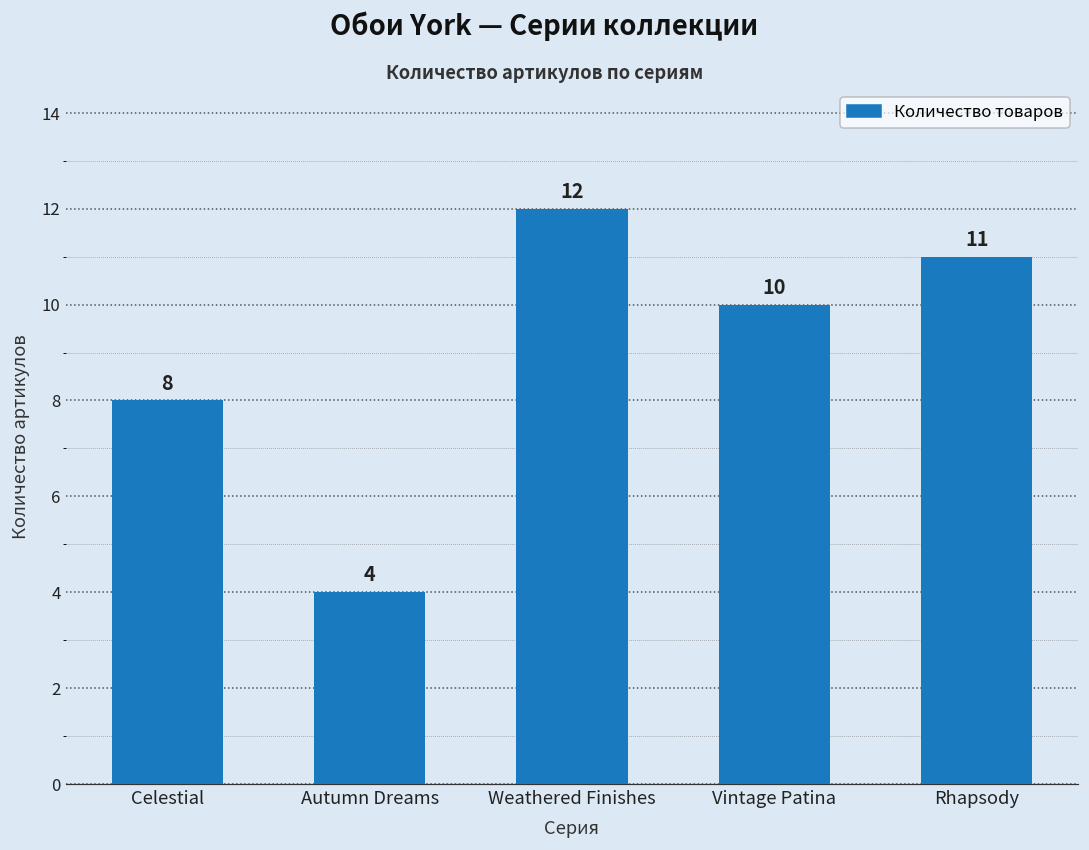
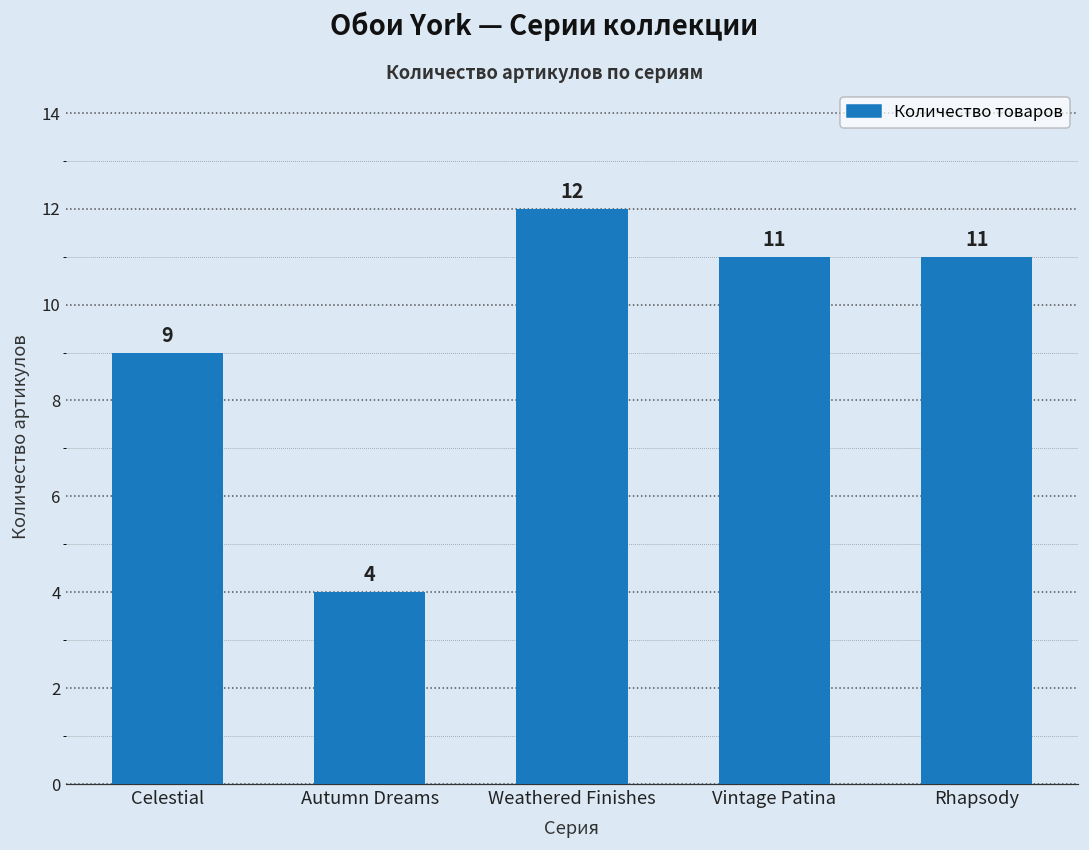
  {
-   "Celestial": 8,
+   "Celestial": 9,
    "Autumn Dreams": 4,
    "Weathered Finishes": 12,
-   "Vintage Patina": 10,
+   "Vintage Patina": 11,
    "Rhapsody": 11
  }
